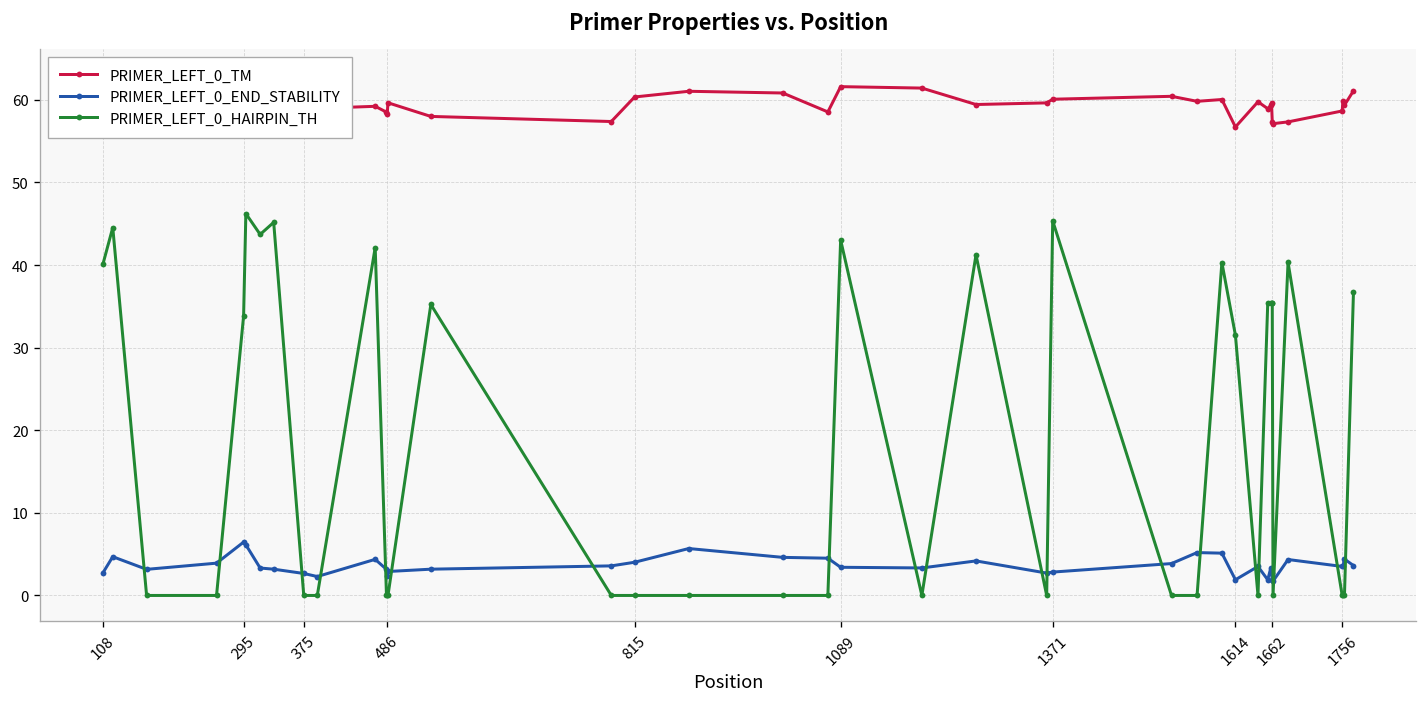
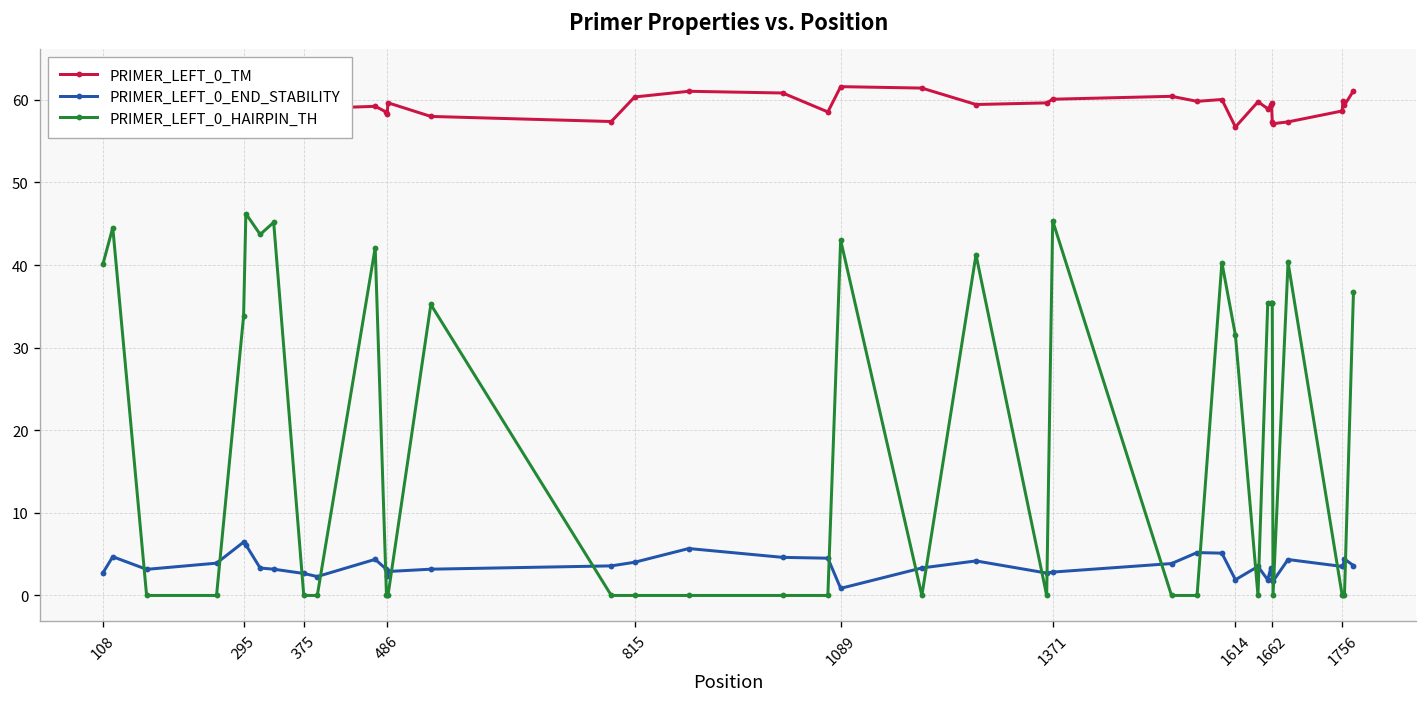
  {
    "PRIMER_LEFT_0_TM": {
      "486": 58,
      "815": 60,
      "1089": 62,
      "1371": 60,
      "1614": 57,
      "1662": 60,
      "1756": 59
    },
    "PRIMER_LEFT_0_END_STABILITY": {
      "108": 3,
      "295": 6,
      "375": 3,
      "486": 2,
      "815": 4,
-     "1089": 3,
+     "1089": 1,
      "1371": 3,
      "1614": 2,
      "1662": 3,
      "1756": 4
    },
    "PRIMER_LEFT_0_HAIRPIN_TH": {
      "108": 40,
      "295": 34,
      "375": 0,
      "486": 0,
      "815": 0,
      "1089": 43,
      "1371": 45,
      "1614": 32,
      "1662": 35,
      "1756": 0
    }
  }
